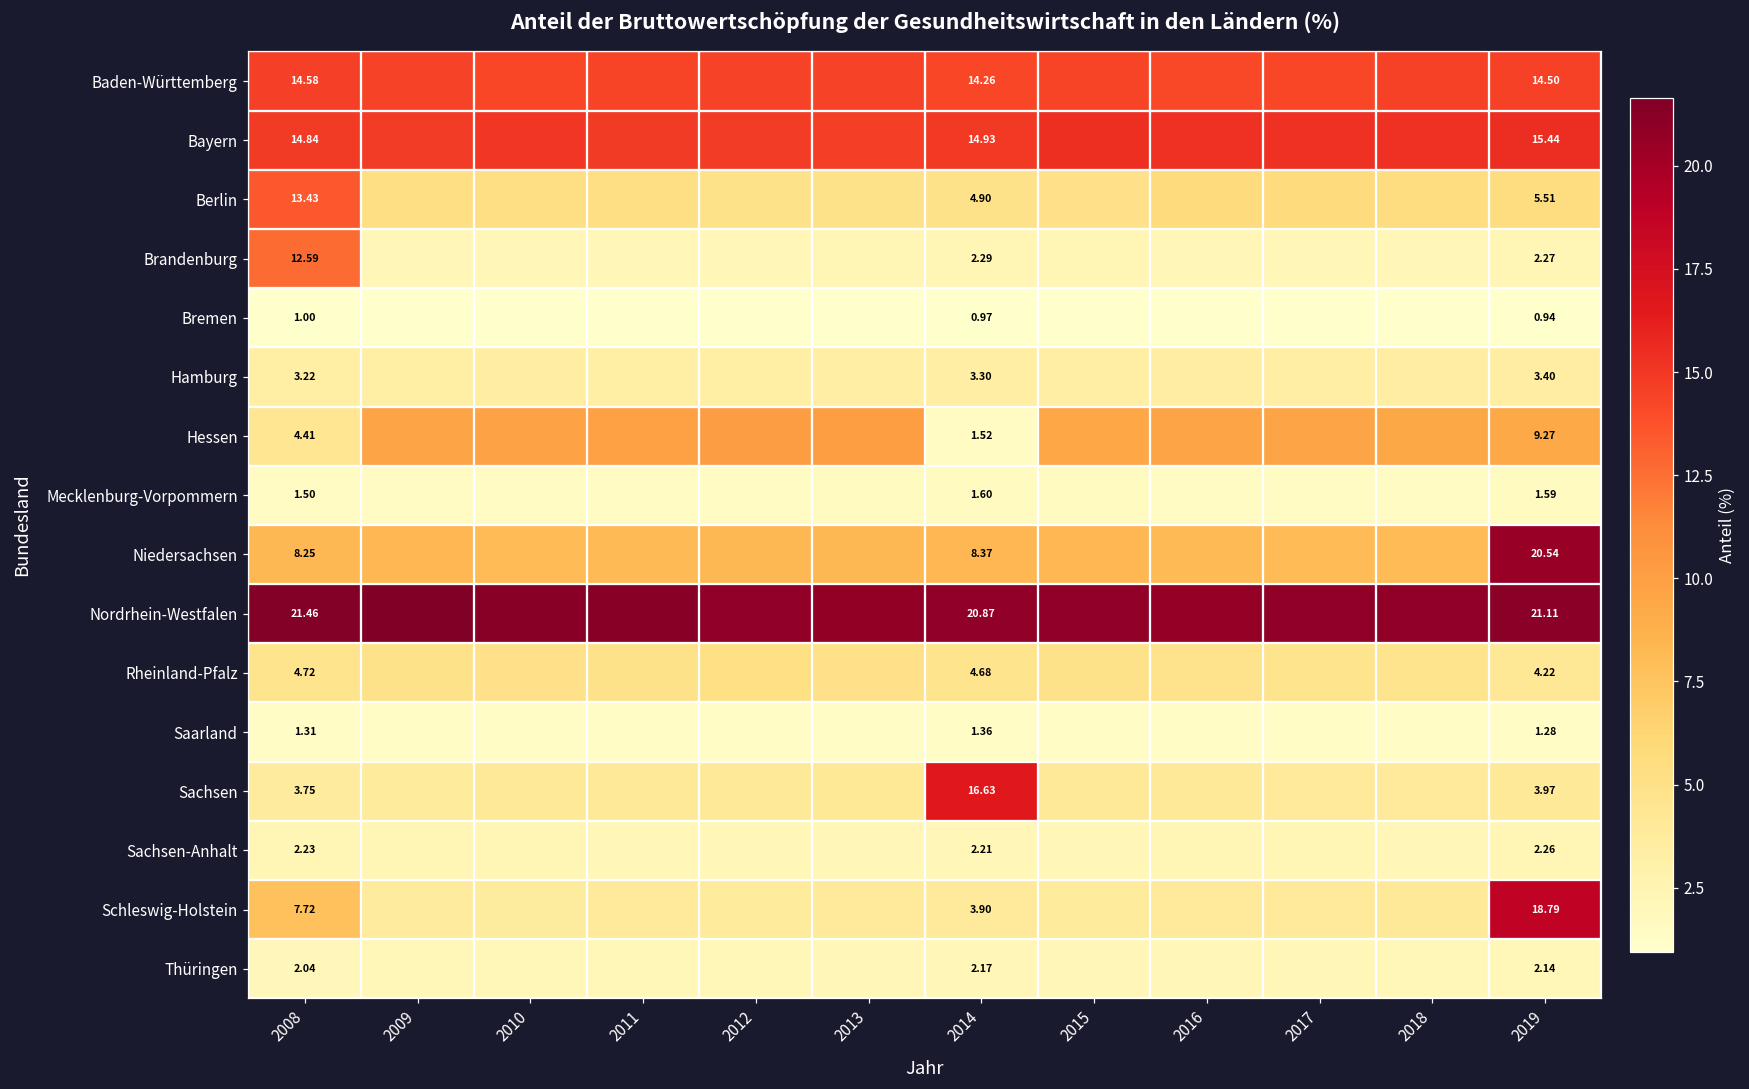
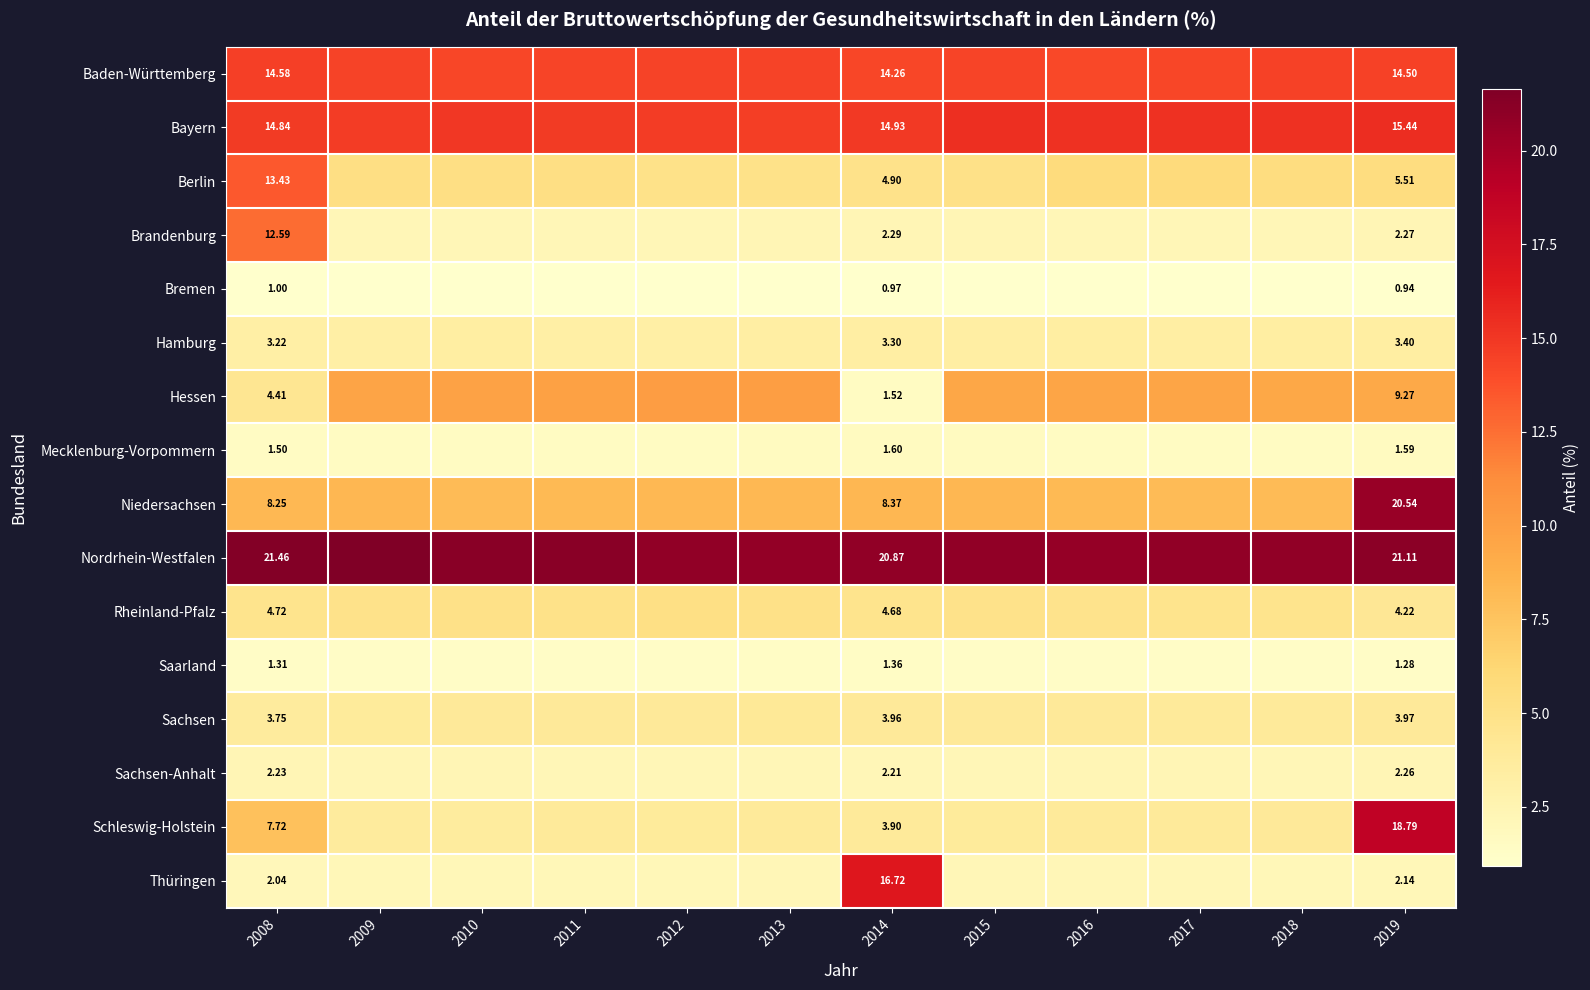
  {
    "Baden-Württemberg": {
      "2008": 14.58,
      "2014": 14.26,
      "2019": 14.50
    },
    "Bayern": {
      "2008": 14.84,
      "2014": 14.93,
      "2019": 15.44
    },
    "Berlin": {
      "2008": 13.43,
      "2014": 4.90,
      "2019": 5.51
    },
    "Brandenburg": {
      "2008": 12.59,
      "2014": 2.29,
      "2019": 2.27
    },
    "Bremen": {
      "2008": 1.00,
      "2014": 0.97,
      "2019": 0.94
    },
    "Hamburg": {
      "2008": 3.22,
      "2014": 3.30,
      "2019": 3.40
    },
    "Hessen": {
      "2008": 4.41,
      "2014": 1.52,
      "2019": 9.27
    },
    "Mecklenburg-Vorpommern": {
      "2008": 1.50,
      "2014": 1.60,
      "2019": 1.59
    },
    "Niedersachsen": {
      "2008": 8.25,
      "2014": 8.37,
      "2019": 20.54
    },
    "Nordrhein-Westfalen": {
      "2008": 21.46,
      "2014": 20.87,
      "2019": 21.11
    },
    "Rheinland-Pfalz": {
      "2008": 4.72,
      "2014": 4.68,
      "2019": 4.22
    },
    "Saarland": {
      "2008": 1.31,
      "2014": 1.36,
      "2019": 1.28
    },
    "Sachsen": {
      "2008": 3.75,
-     "2014": 16.63,
+     "2014": 3.96,
      "2019": 3.97
    },
    "Sachsen-Anhalt": {
      "2008": 2.23,
      "2014": 2.21,
      "2019": 2.26
    },
    "Schleswig-Holstein": {
      "2008": 7.72,
      "2014": 3.90,
      "2019": 18.79
    },
    "Thüringen": {
      "2008": 2.04,
-     "2014": 2.17,
+     "2014": 16.72,
      "2019": 2.14
    }
  }
